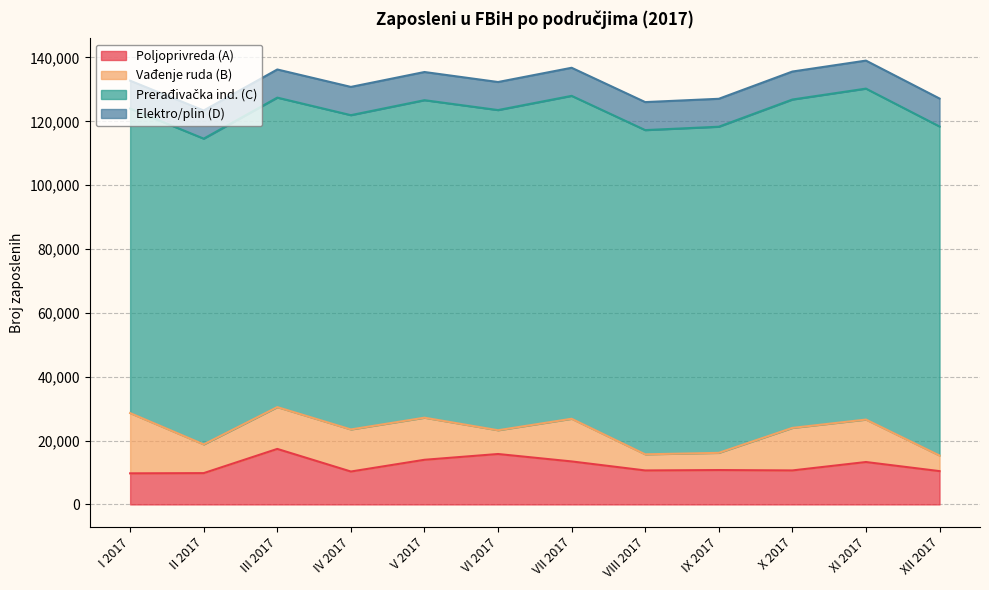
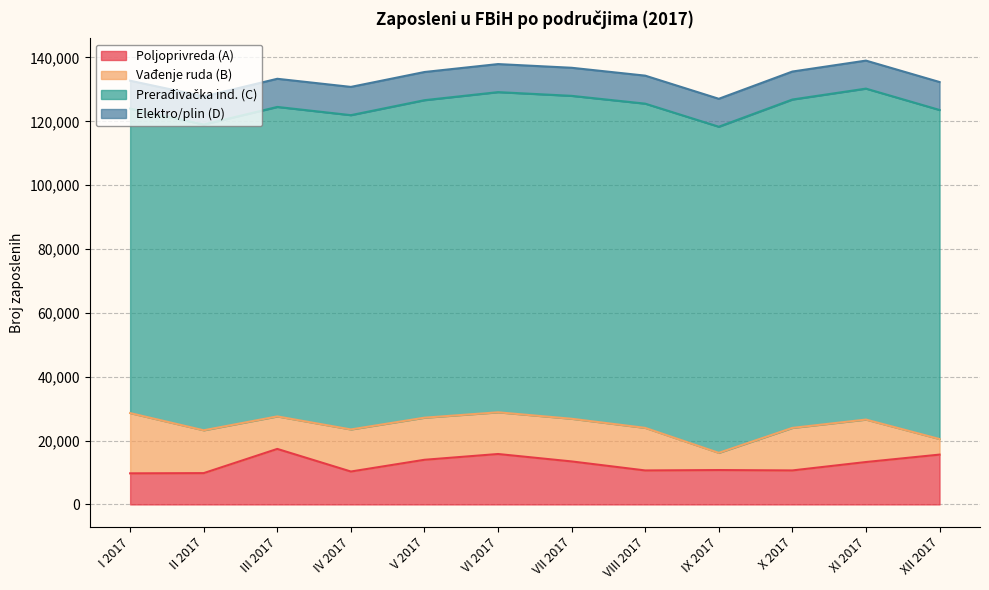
  {
    "Poljoprivreda (A)": {
      "I 2017": "10,000",
      "II 2017": "10,000",
      "III 2017": "17,000",
      "IV 2017": "10,000",
      "V 2017": "14,000",
      "VI 2017": "16,000",
      "VII 2017": "13,000",
      "VIII 2017": "11,000",
      "IX 2017": "11,000",
      "X 2017": "11,000",
      "XI 2017": "13,000",
-     "XII 2017": "10,000"
+     "XII 2017": "16,000"
    },
    "Vađenje ruda (B)": {
      "I 2017": "19,000",
-     "II 2017": "9,000",
-     "III 2017": "13,000",
+     "II 2017": "13,000",
+     "III 2017": "10,000",
      "IV 2017": "13,000",
      "V 2017": "13,000",
-     "VI 2017": "7,000",
+     "VI 2017": "13,000",
      "VII 2017": "13,000",
-     "VIII 2017": "5,000",
+     "VIII 2017": "13,000",
      "IX 2017": "5,000",
      "X 2017": "13,000",
      "XI 2017": "13,000",
      "XII 2017": "5,000"
    }
  }
